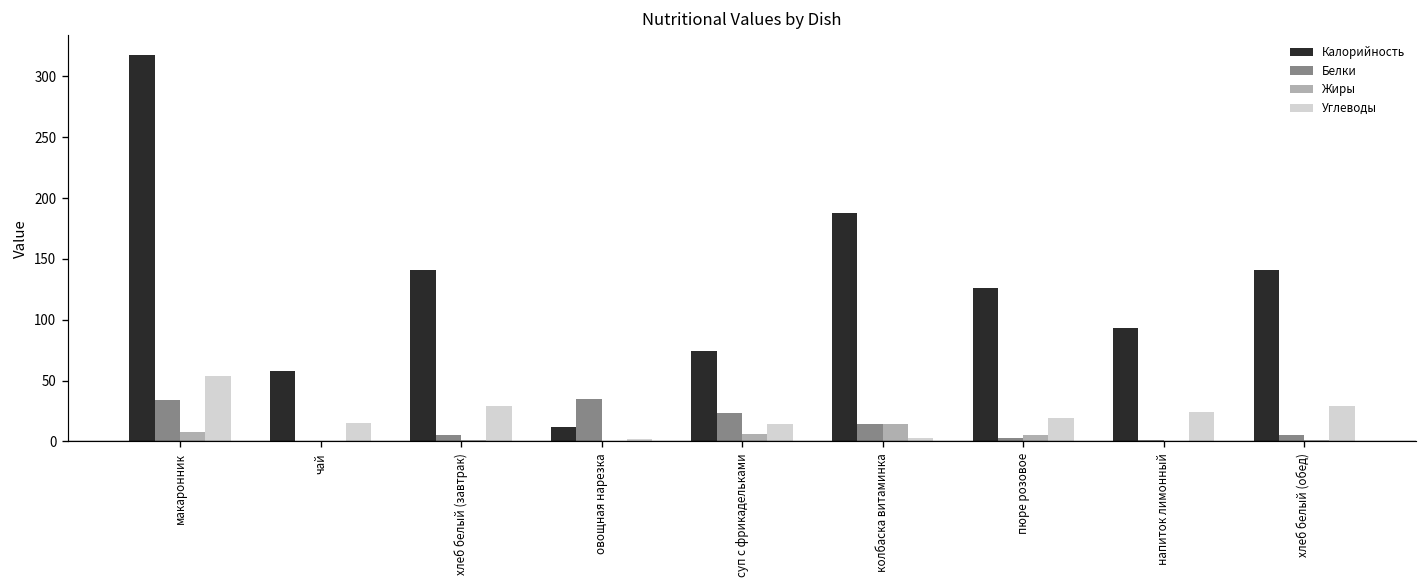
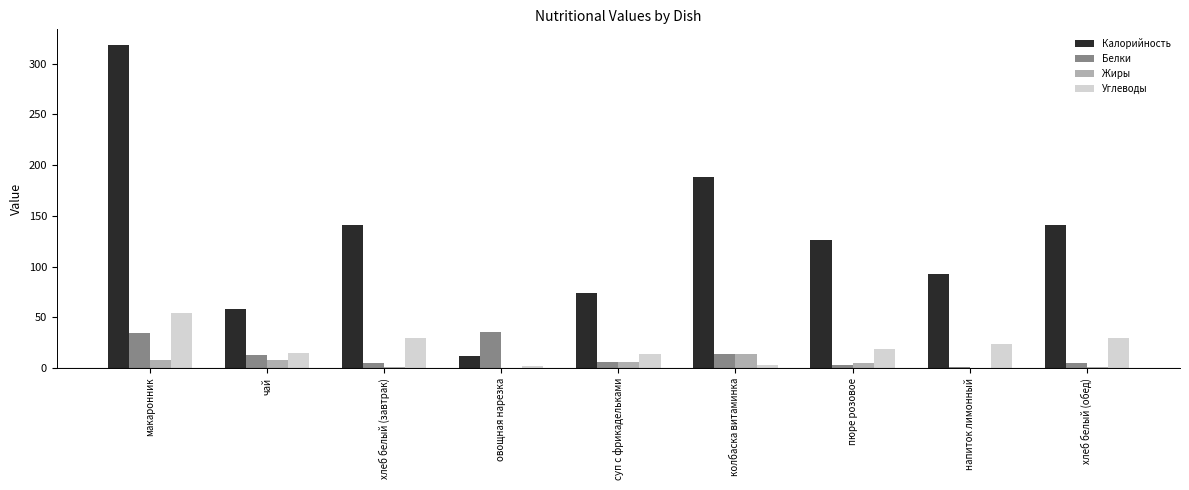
  {
    "Калорийность": {
      "макаронник": 318,
      "чай": 58,
      "хлеб белый (завтрак)": 141,
      "овощная нарезка": 12,
      "суп с фрикадельками": 74,
      "колбаска витаминка": 188,
      "пюре розовое": 126,
      "напиток лимонный": 93,
      "хлеб белый (обед)": 141
    },
    "Белки": {
      "макаронник": 34,
-     "чай": 0,
+     "чай": 13,
      "хлеб белый (завтрак)": 5,
      "овощная нарезка": 35,
-     "суп с фрикадельками": 23,
+     "суп с фрикадельками": 6,
      "колбаска витаминка": 14,
      "пюре розовое": 3,
      "хлеб белый (обед)": 5
    },
    "Жиры": {
      "макаронник": 8,
-     "чай": 0,
+     "чай": 8,
      "овощная нарезка": 0,
      "суп с фрикадельками": 6,
      "колбаска витаминка": 14,
      "пюре розовое": 5,
      "напиток лимонный": 0
    },
    "Углеводы": {
      "макаронник": 54,
      "чай": 15,
      "хлеб белый (завтрак)": 29,
      "суп с фрикадельками": 14,
      "колбаска витаминка": 3,
      "пюре розовое": 19,
      "напиток лимонный": 24,
      "хлеб белый (обед)": 29
    }
  }
